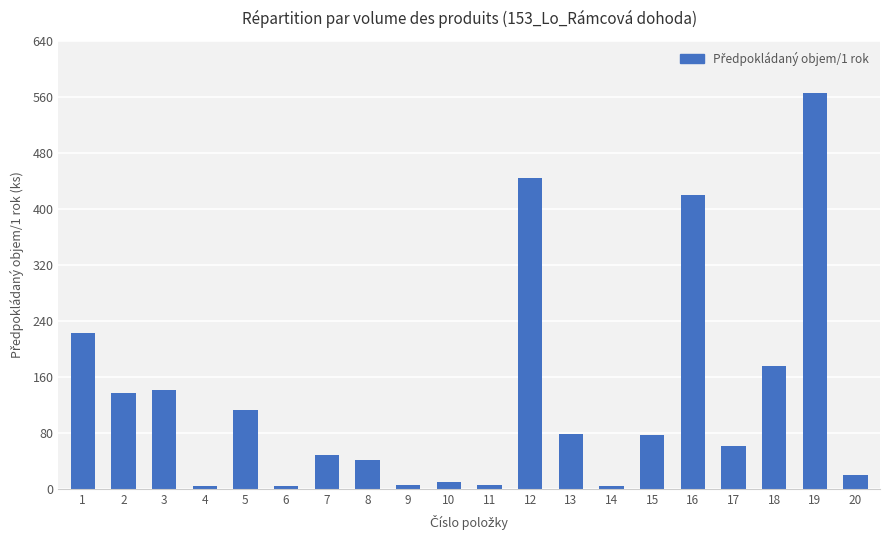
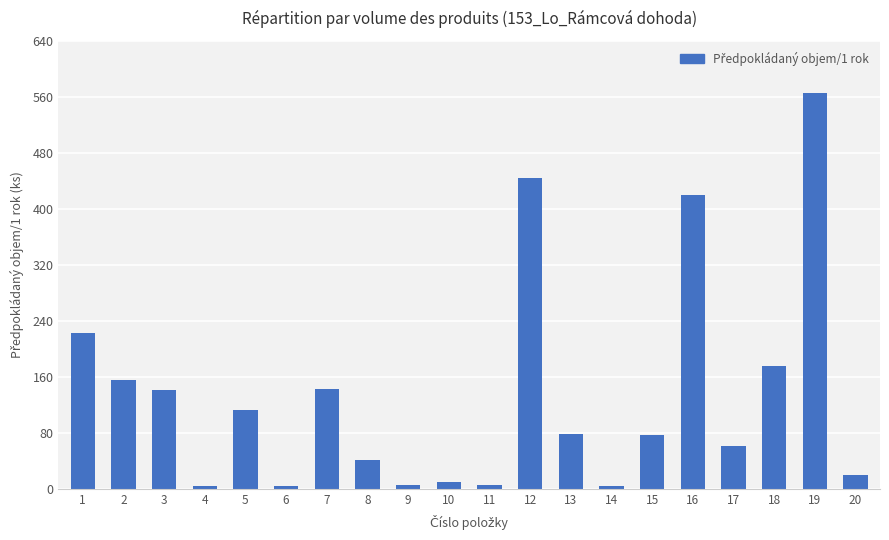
  {
    "1": 220,
-   "2": 140,
+   "2": 160,
    "3": 140,
    "4": 0,
    "5": 110,
    "6": 0,
-   "7": 50,
+   "7": 140,
    "8": 40,
    "9": 10,
    "10": 10,
    "11": 10,
    "12": 440,
    "13": 80,
    "14": 0,
    "15": 80,
    "16": 420,
    "17": 60,
    "18": 180,
    "19": 570,
    "20": 20
  }
